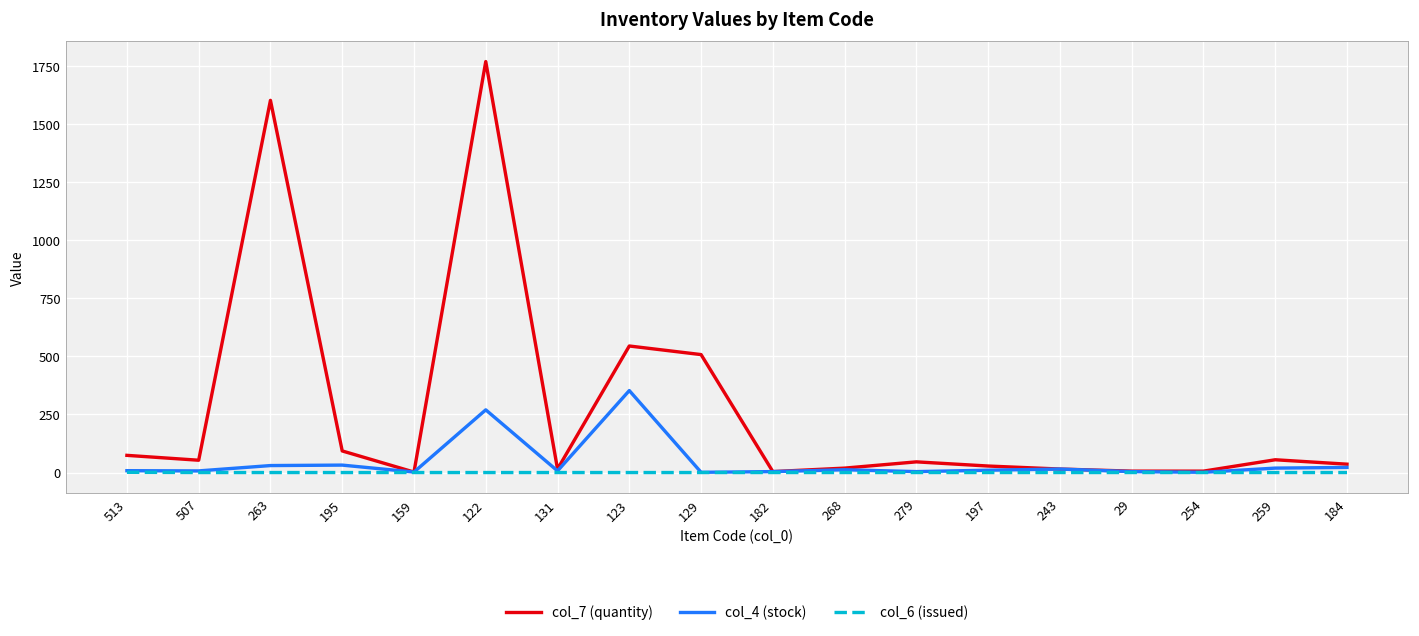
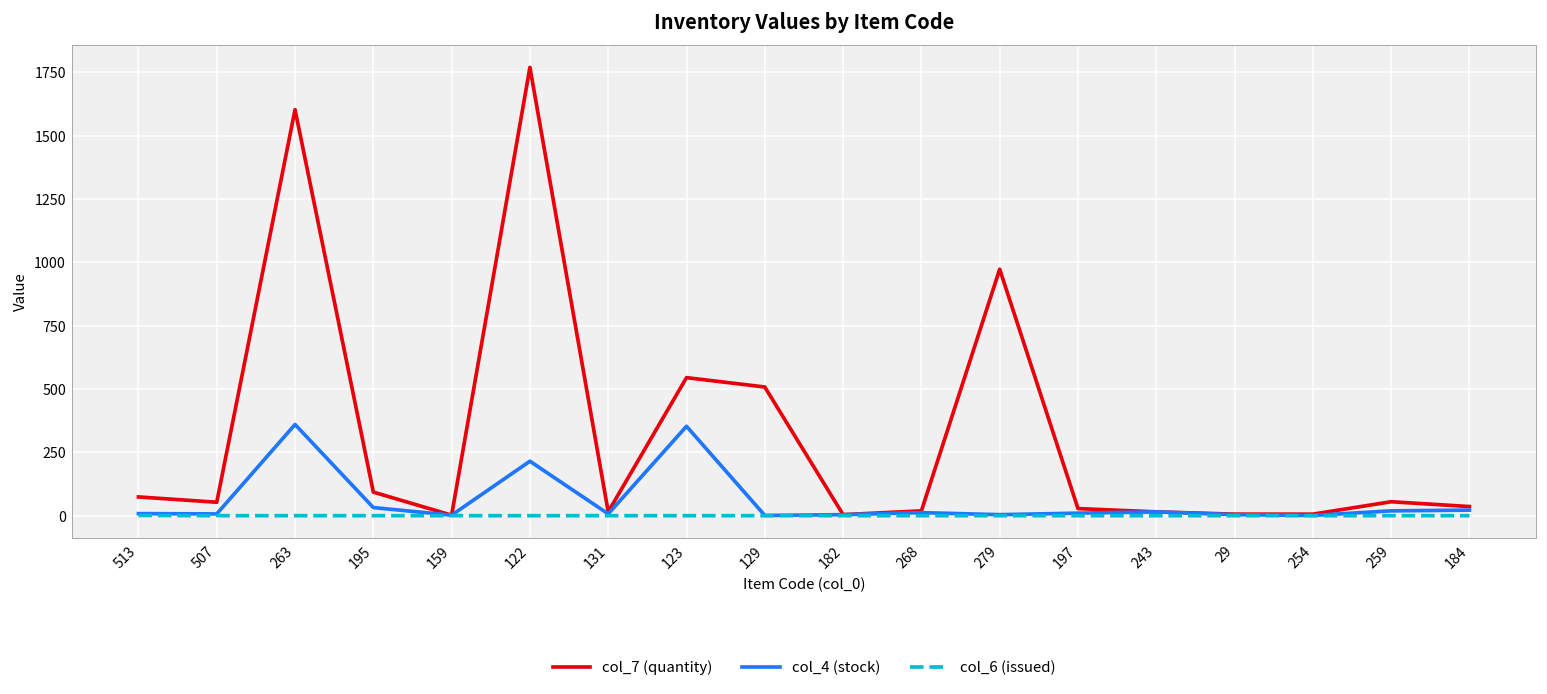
  {
    "col_7 (quantity)": {
      "513": 70,
      "507": 50,
      "263": 1600,
      "195": 90,
      "122": 1770,
      "123": 550,
      "129": 510,
-     "279": 50,
+     "279": 970,
      "197": 30,
      "259": 60,
      "184": 40
    },
    "col_4 (stock)": {
-     "263": 30,
+     "263": 360,
      "195": 30,
-     "122": 270,
+     "122": 220,
      "123": 350,
      "259": 20,
      "184": 20
    },
    "col_6 (issued)": {
      "263": 0,
      "195": 0,
      "122": 0,
      "123": 0,
      "268": 0,
      "243": 0,
      "259": 0,
      "184": 0
    }
  }
